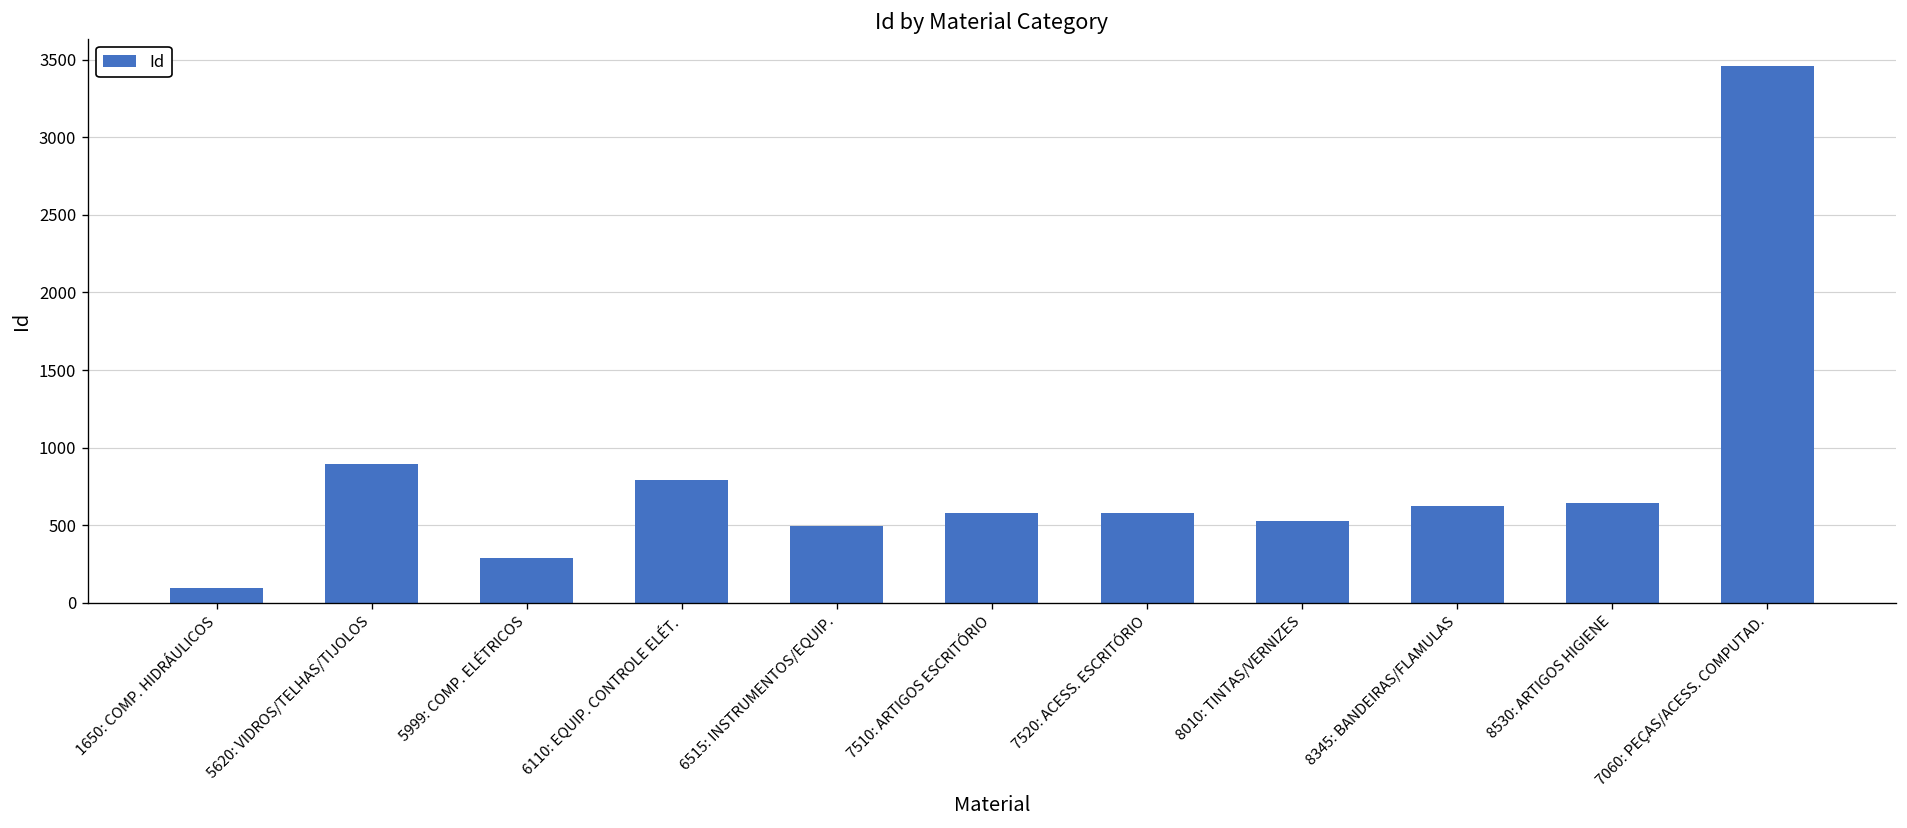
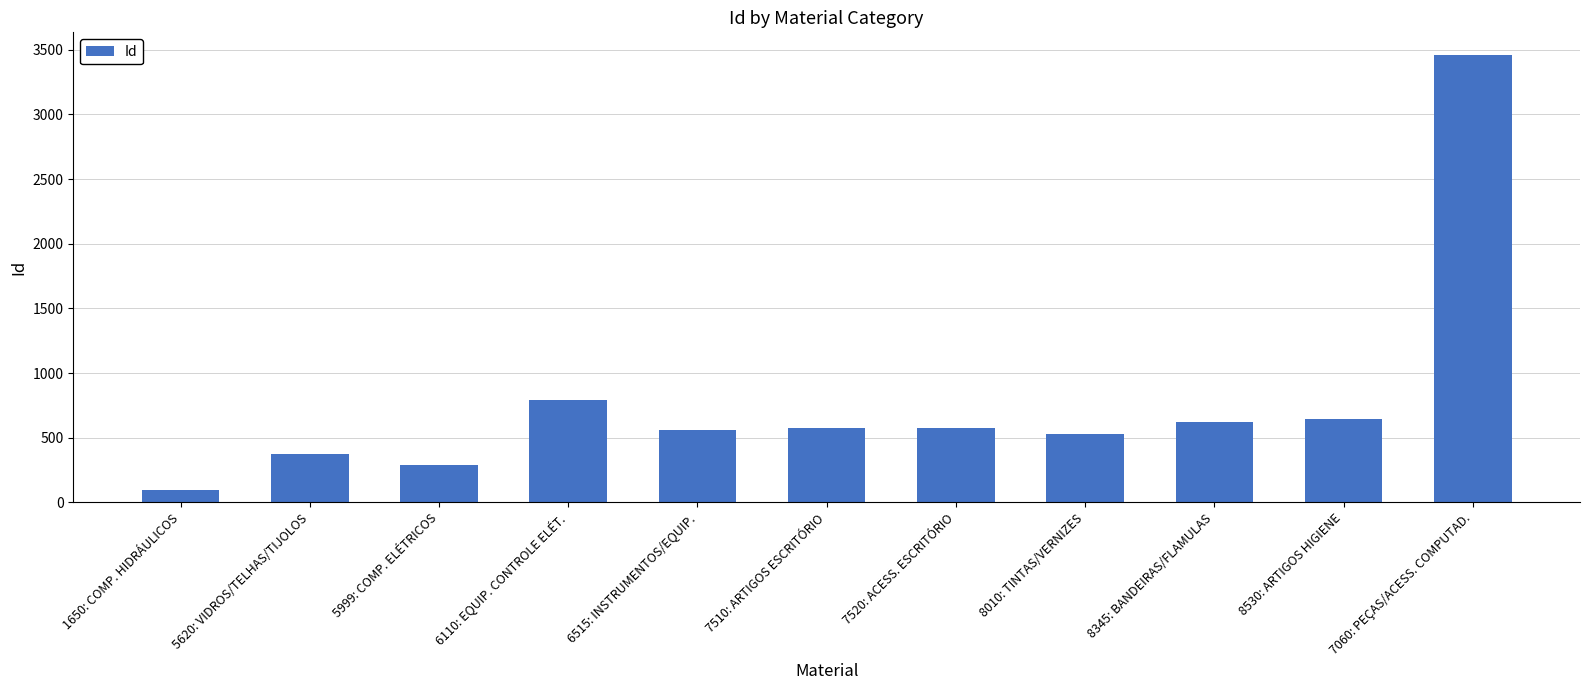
  {
    "1650: COMP. HIDRÁULICOS": 100,
-   "5620: VIDROS/TELHAS/TIJOLOS": 900,
+   "5620: VIDROS/TELHAS/TIJOLOS": 370,
    "5999: COMP. ELÉTRICOS": 290,
    "6110: EQUIP. CONTROLE ELÉT.": 790,
-   "6515: INSTRUMENTOS/EQUIP.": 490,
+   "6515: INSTRUMENTOS/EQUIP.": 560,
    "7510: ARTIGOS ESCRITÓRIO": 580,
    "7520: ACESS. ESCRITÓRIO": 580,
    "8010: TINTAS/VERNIZES": 530,
    "8345: BANDEIRAS/FLAMULAS": 620,
    "8530: ARTIGOS HIGIENE": 640,
    "7060: PEÇAS/ACESS. COMPUTAD.": 3460
  }
